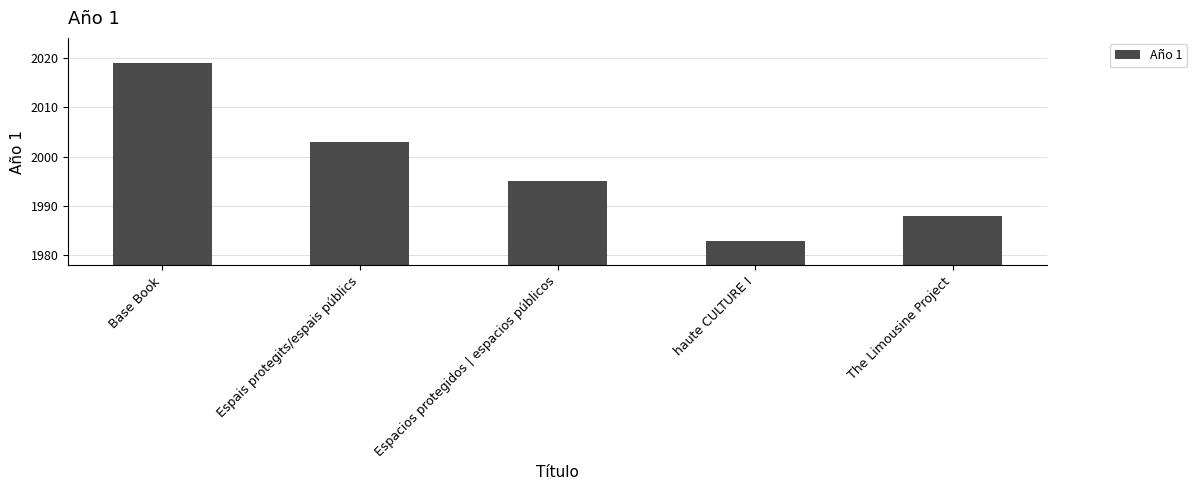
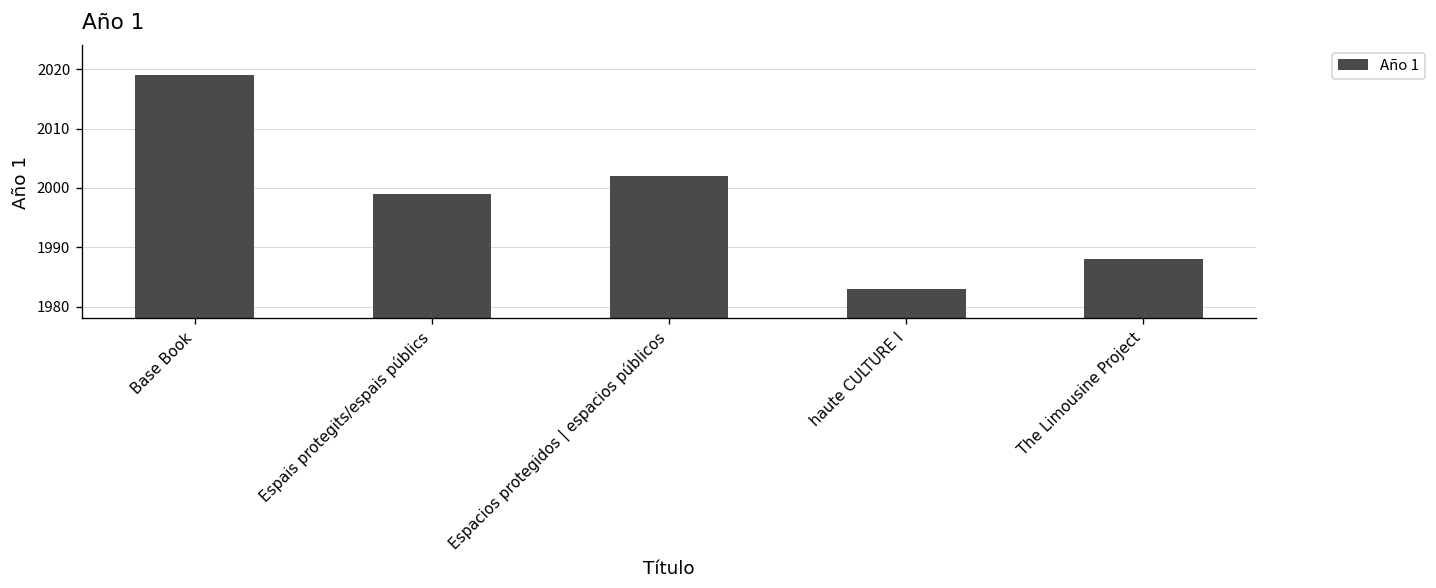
  {
    "Base Book": 2019,
-   "Espais protegits/espais públics": 2003,
-   "Espacios protegidos | espacios públicos": 1995,
+   "Espais protegits/espais públics": 1999,
+   "Espacios protegidos | espacios públicos": 2002,
    "haute CULTURE I": 1983,
    "The Limousine Project": 1988
  }
